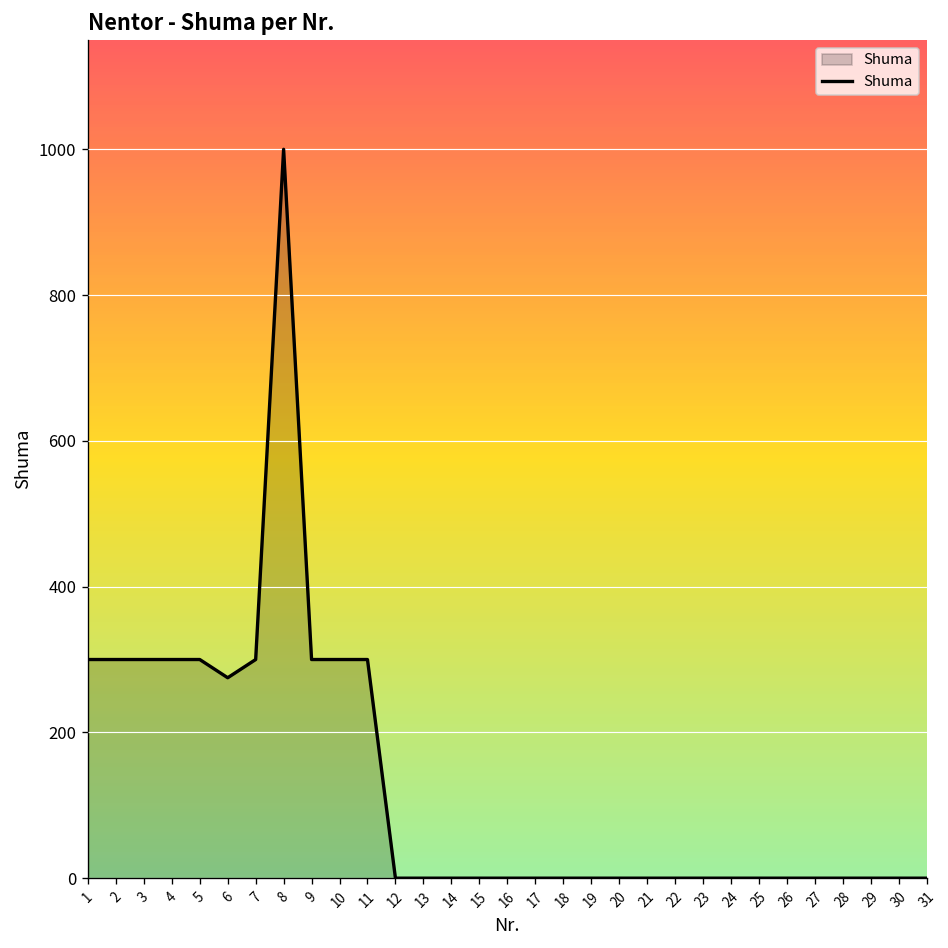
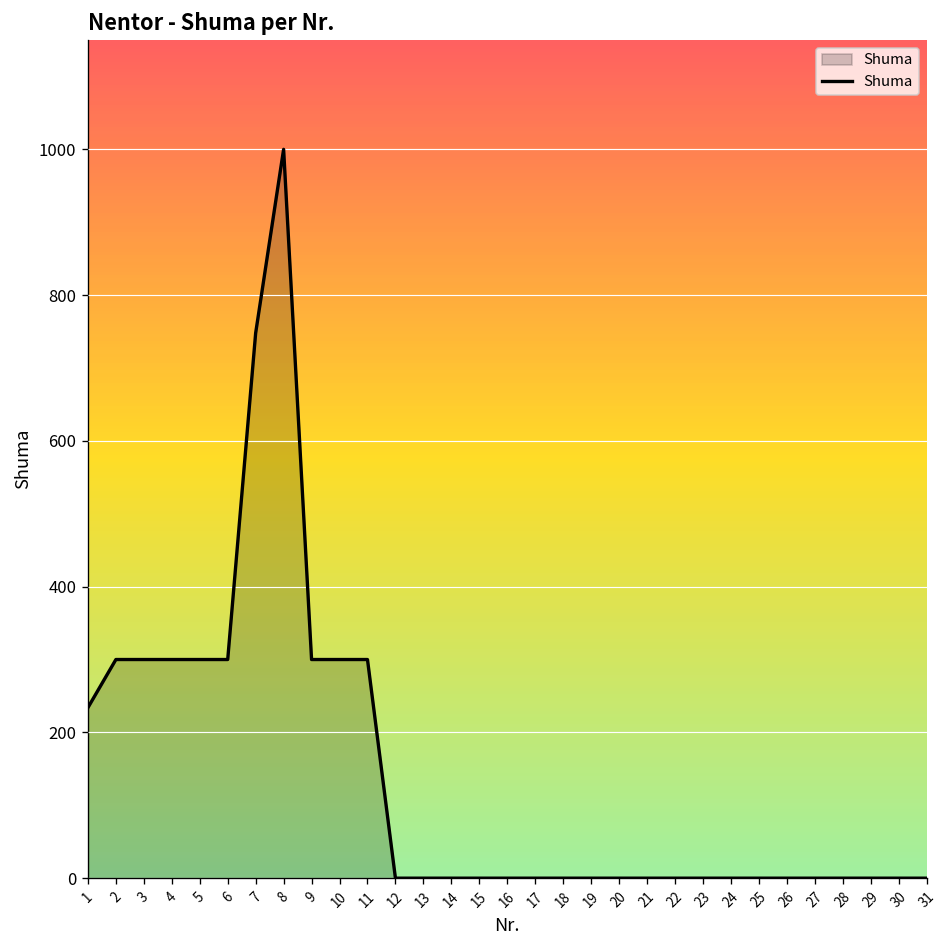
  {
-   "1": 300,
+   "1": 230,
    "2": 300,
    "3": 300,
    "4": 300,
    "5": 300,
-   "6": 280,
-   "7": 300,
+   "6": 300,
+   "7": 750,
    "8": 1000,
    "9": 300,
    "10": 300,
    "11": 300,
    "12": 0,
    "13": 0,
    "14": 0,
    "15": 0,
    "16": 0,
    "17": 0,
    "18": 0,
    "19": 0,
    "20": 0,
    "21": 0,
    "22": 0,
    "23": 0,
    "24": 0,
    "25": 0,
    "26": 0,
    "27": 0,
    "28": 0,
    "29": 0,
    "30": 0,
    "31": 0
  }
